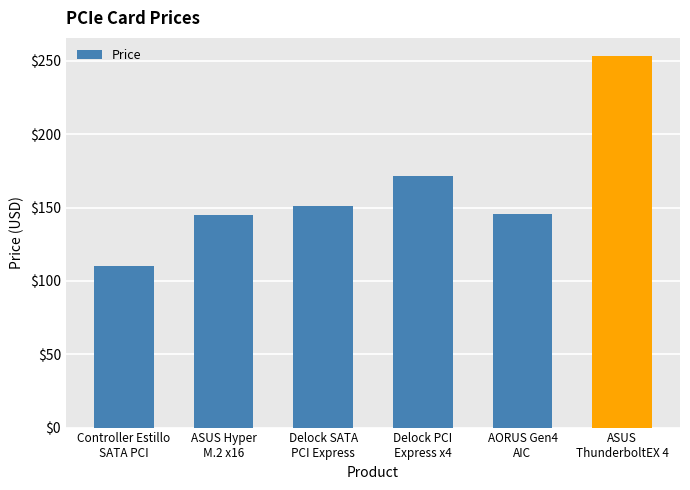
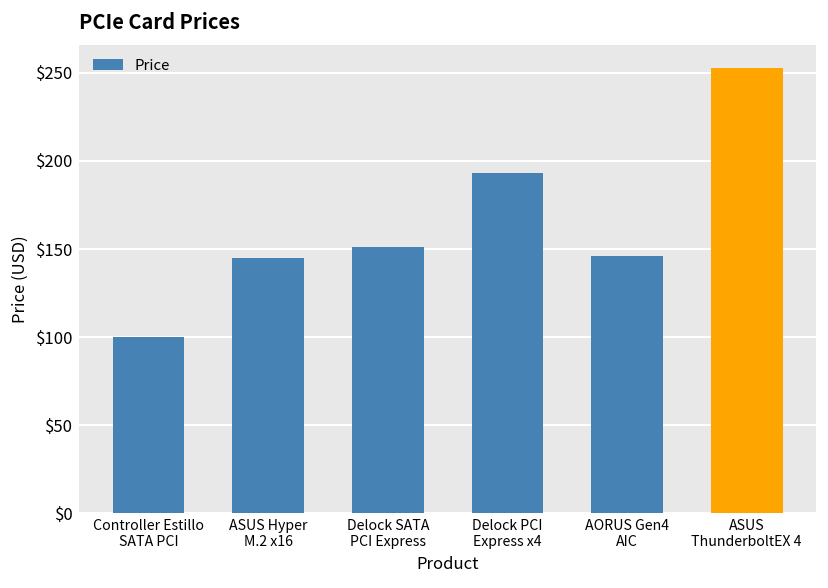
  {
-   "Controller Estillo SATA PCI": "$110",
+   "Controller Estillo SATA PCI": "$100",
    "ASUS Hyper M.2 x16": "$145",
    "Delock SATA PCI Express": "$151",
-   "Delock PCI Express x4": "$172",
+   "Delock PCI Express x4": "$193",
    "AORUS Gen4 AIC": "$146",
    "ASUS ThunderboltEX 4": "$253"
  }
